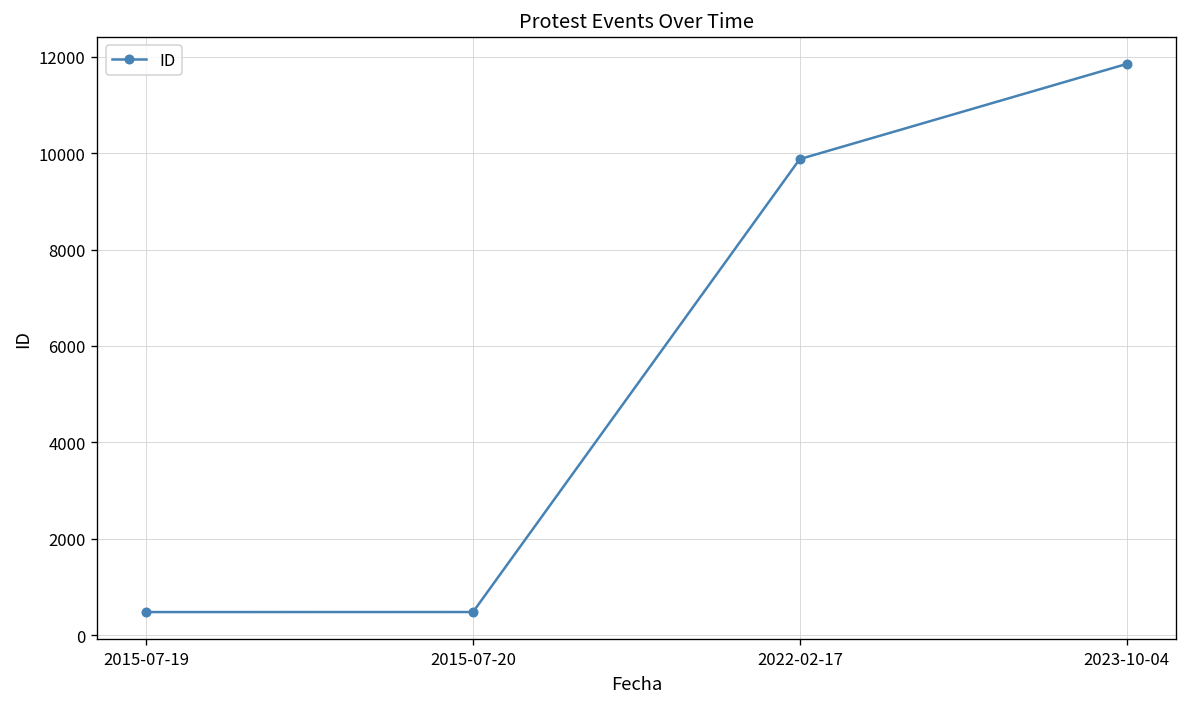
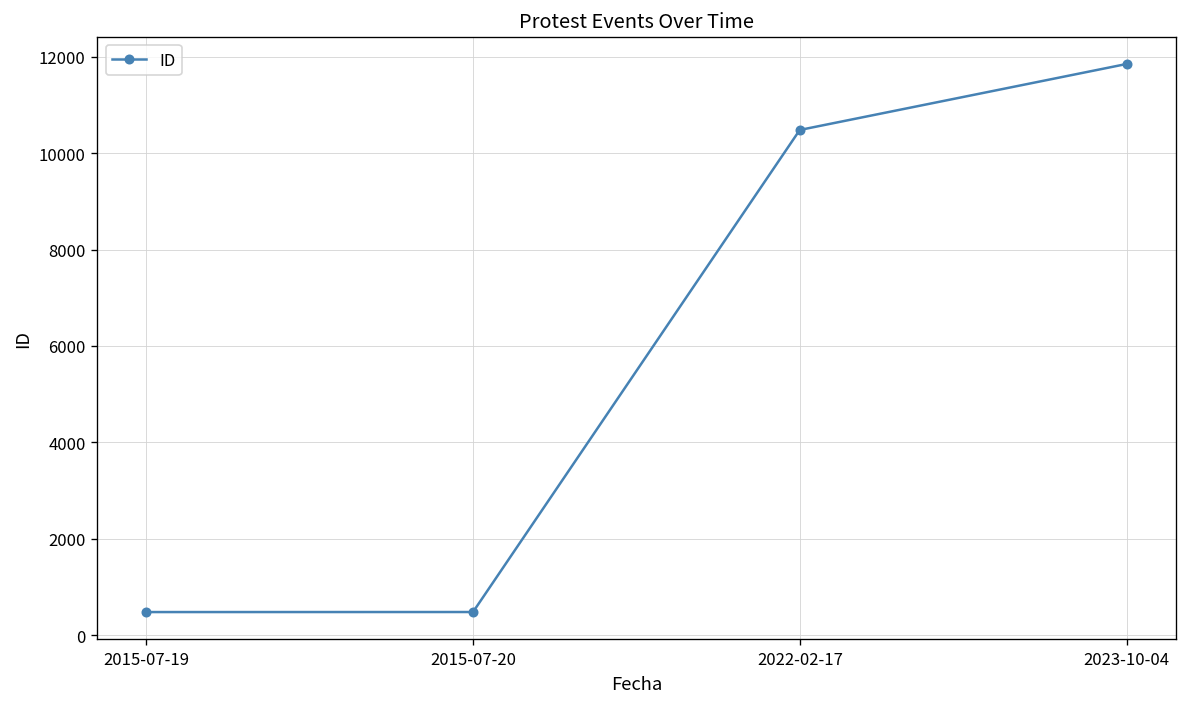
  {
    "2015-07-19": 500,
    "2015-07-20": 500,
-   "2022-02-17": 9900,
+   "2022-02-17": 10500,
    "2023-10-04": 11900
  }
